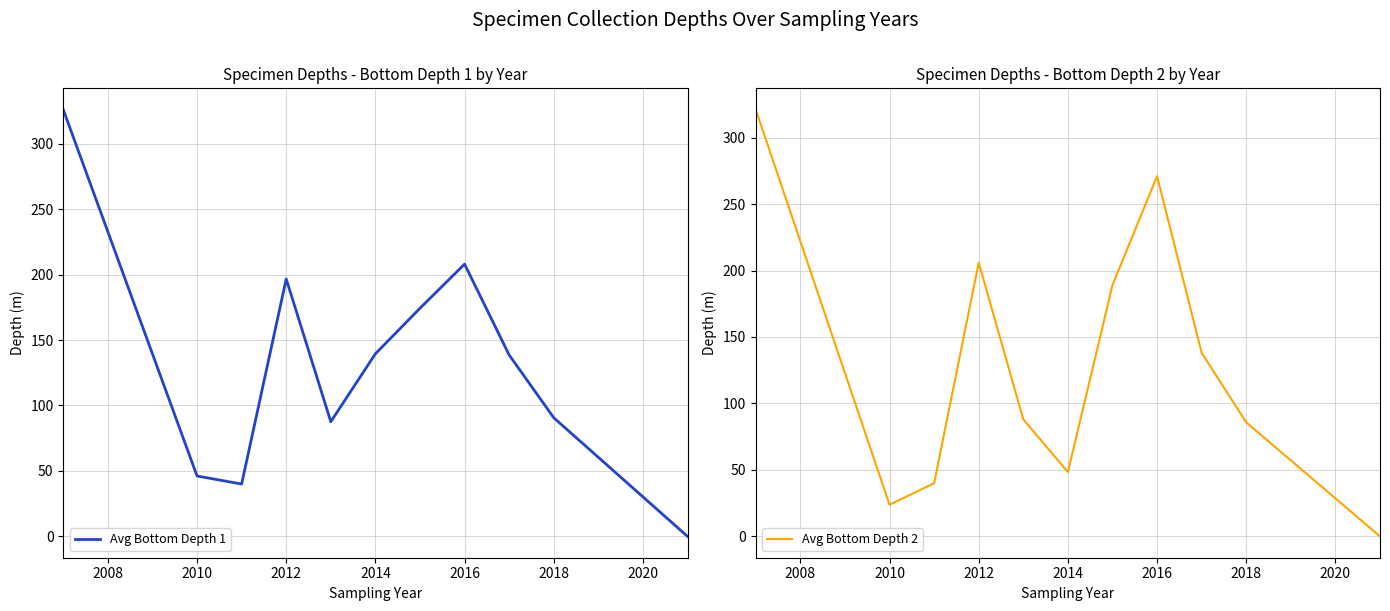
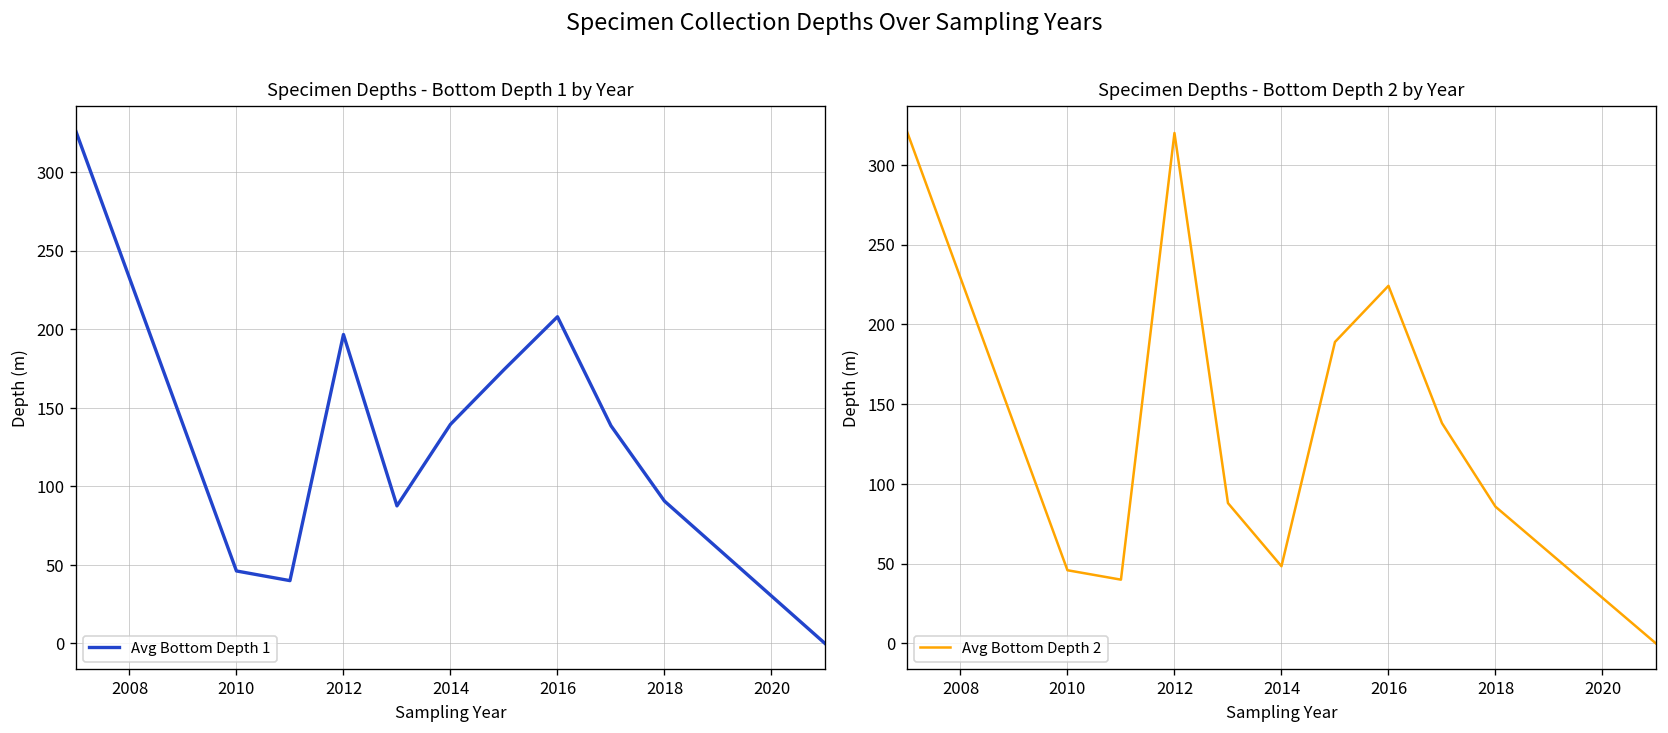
  {
    "Specimen Depths - Bottom Depth 1 by Year": {
      "2010": 46,
      "2012": 197,
      "2014": 140,
      "2016": 208,
      "2018": 91
    },
    "Specimen Depths - Bottom Depth 2 by Year": {
-     "2010": 24,
-     "2012": 206,
+     "2010": 46,
+     "2012": 320,
      "2014": 48,
-     "2016": 271,
+     "2016": 224,
      "2018": 86
    }
  }
